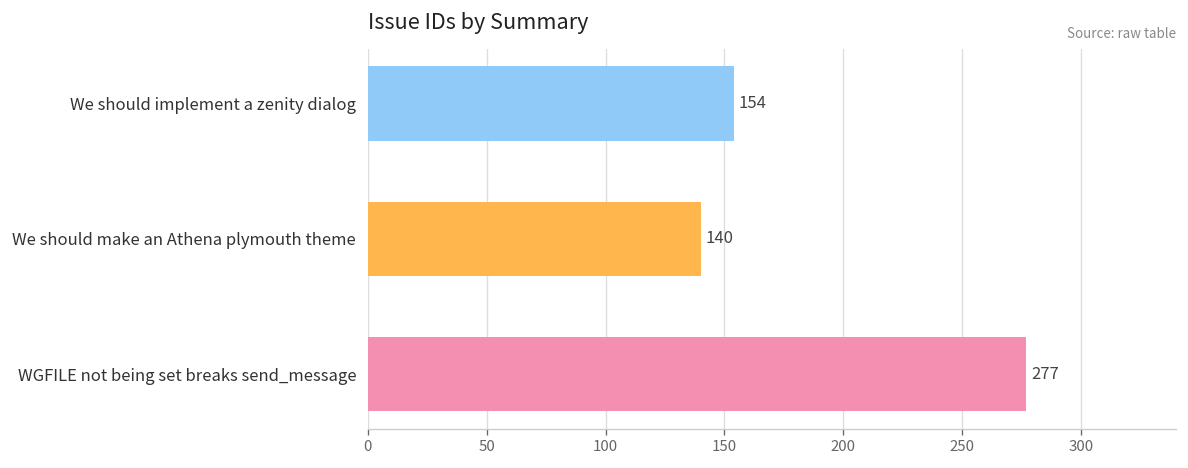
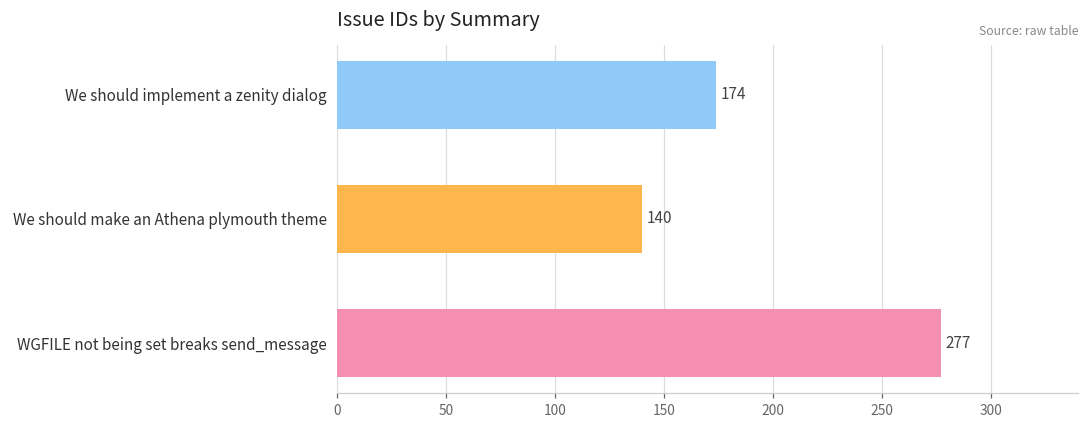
  {
-   "We should implement a zenity dialog": 154,
+   "We should implement a zenity dialog": 174,
    "We should make an Athena plymouth theme": 140,
    "WGFILE not being set breaks send_message": 277
  }
